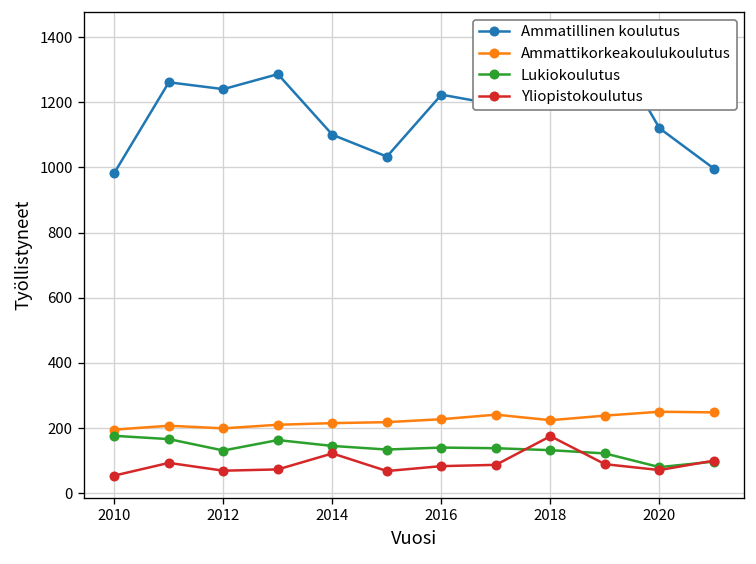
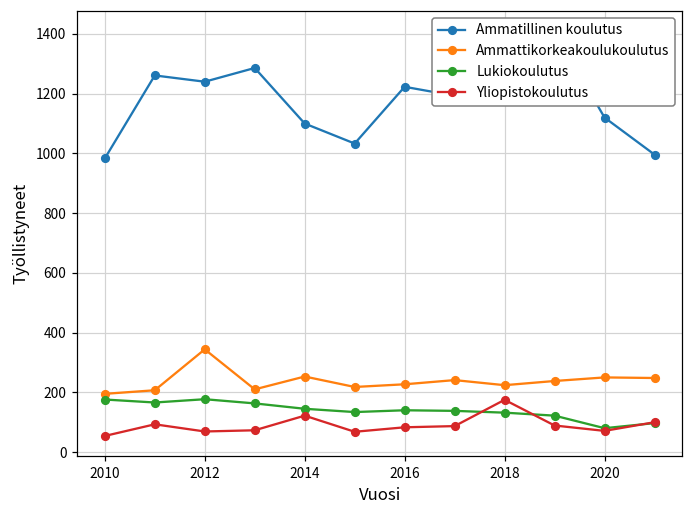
  {
    "Ammatillinen koulutus": {
      "2010": 980,
      "2012": 1240,
      "2014": 1100,
      "2016": 1220,
      "2020": 1120
    },
    "Ammattikorkeakoulukoulutus": {
      "2010": 200,
-     "2012": 200,
-     "2014": 220,
+     "2012": 340,
+     "2014": 250,
      "2016": 230,
      "2018": 220,
      "2020": 250
    },
    "Lukiokoulutus": {
      "2010": 180,
-     "2012": 130,
+     "2012": 180,
      "2014": 150,
      "2016": 140,
      "2018": 130
    },
    "Yliopistokoulutus": {
      "2010": 50,
      "2012": 70,
      "2014": 120,
      "2016": 80,
      "2018": 180
    }
  }
